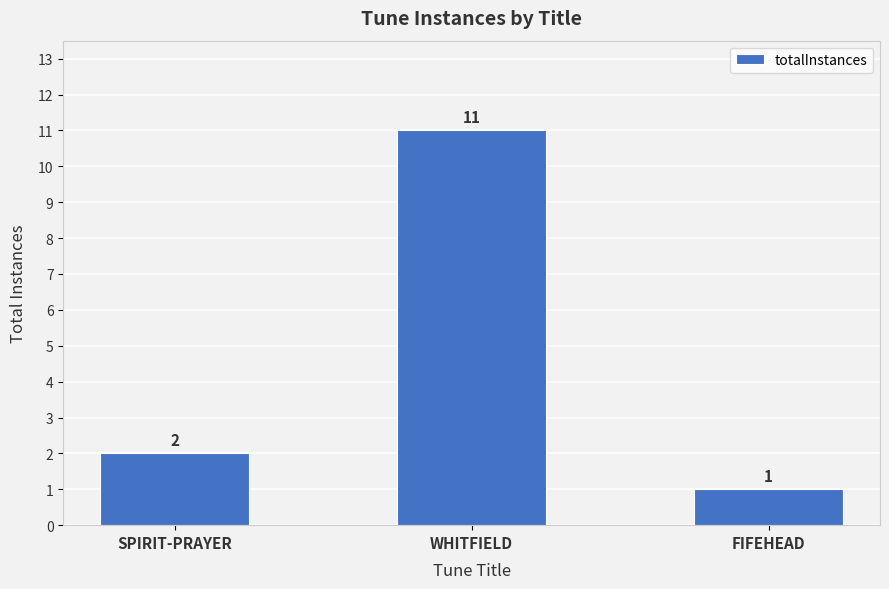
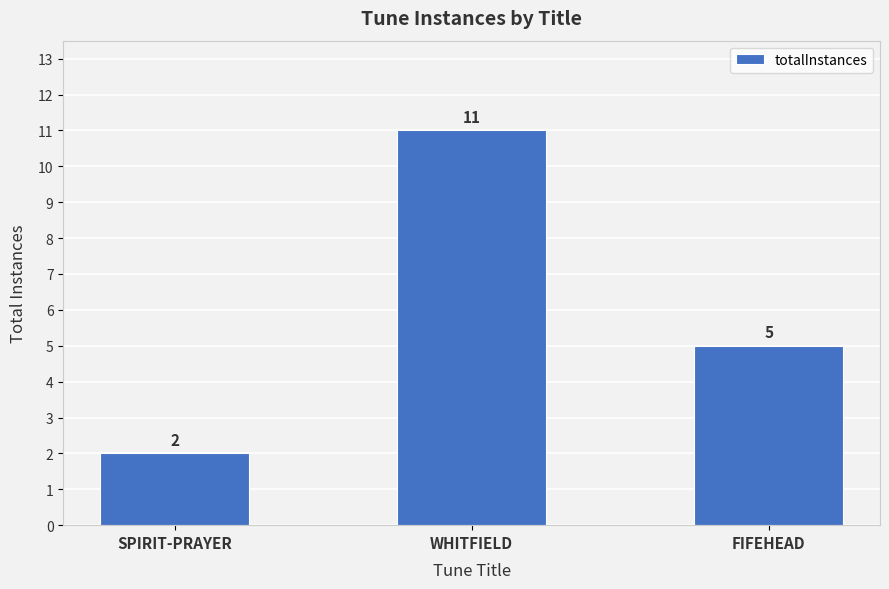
  {
    "SPIRIT-PRAYER": 2,
    "WHITFIELD": 11,
-   "FIFEHEAD": 1
+   "FIFEHEAD": 5
  }
